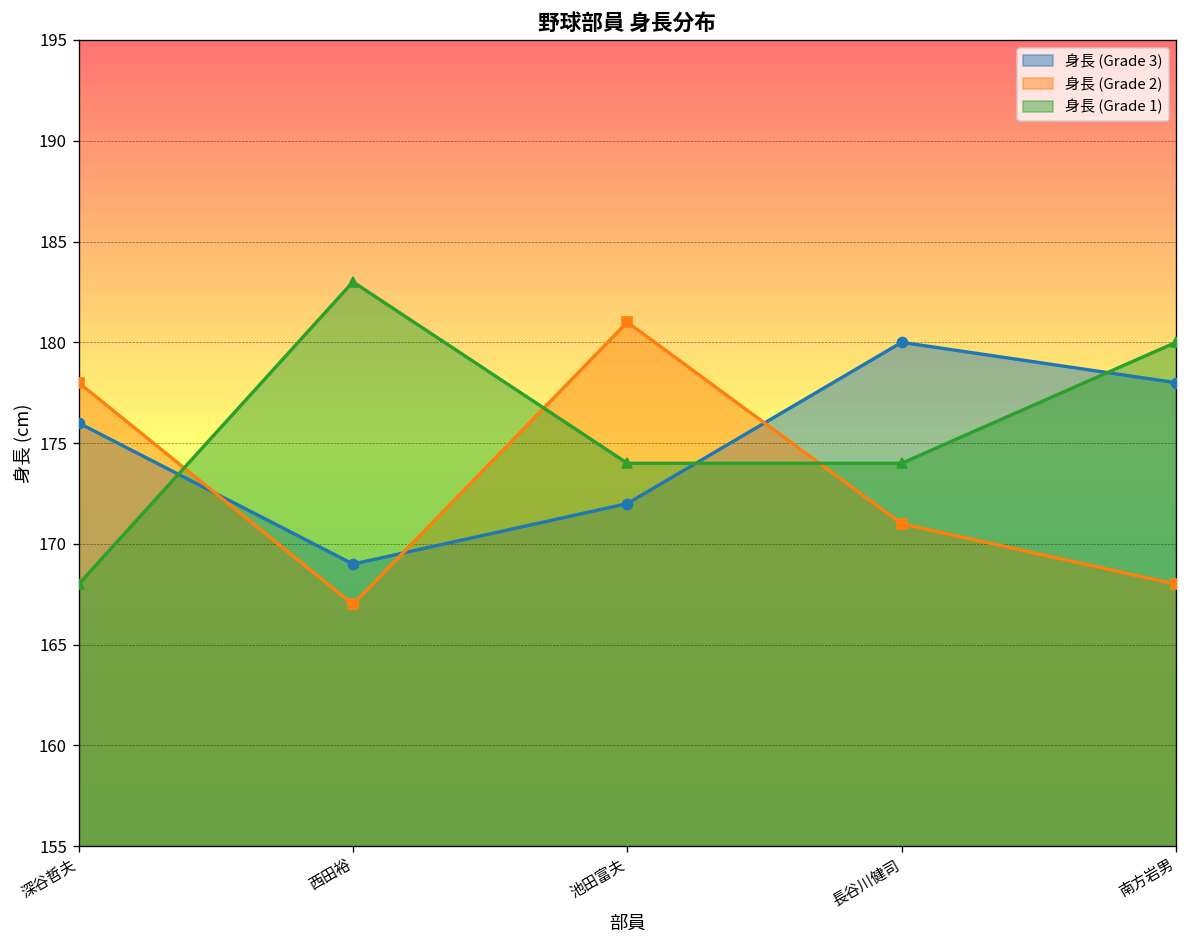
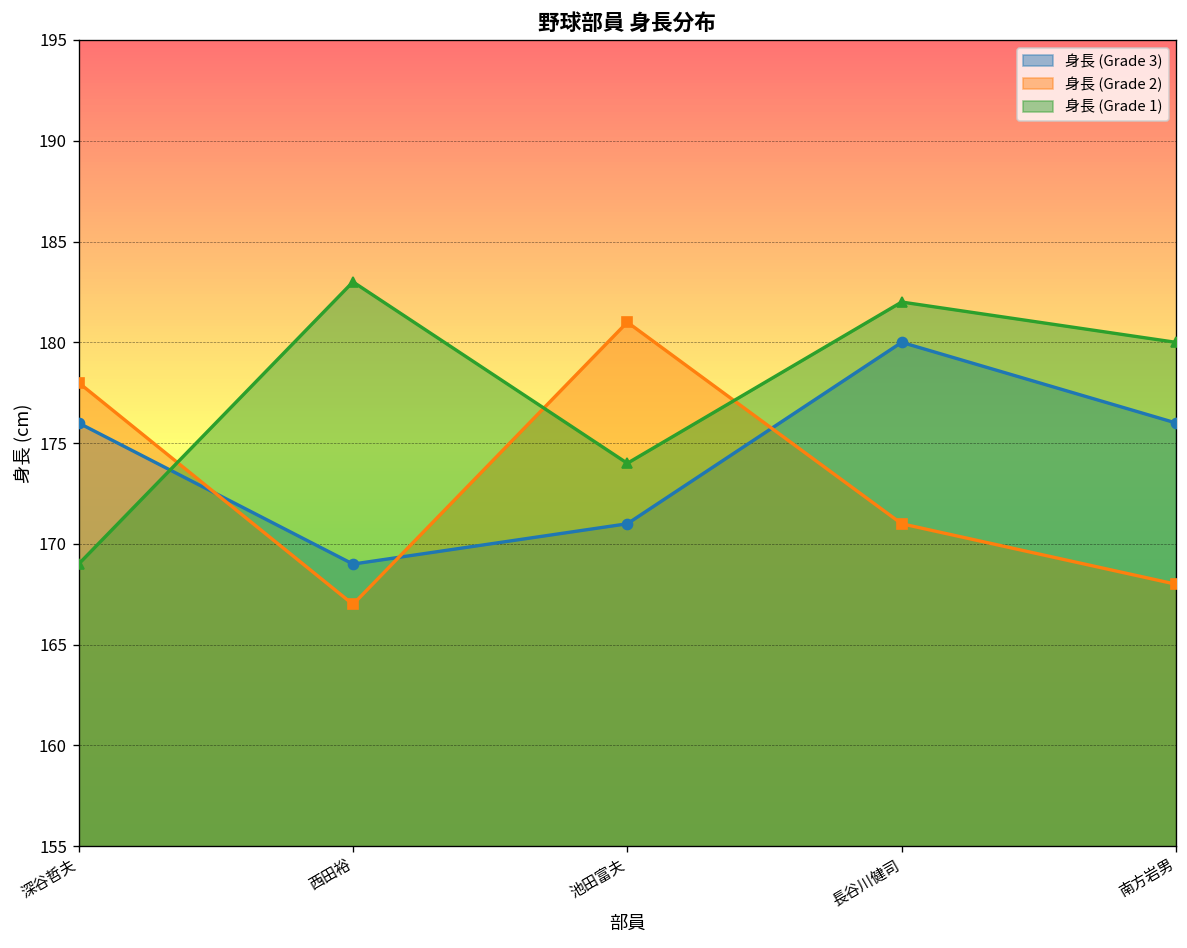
  {
    "身長 (Grade 3)": {
      "深谷哲夫": 176,
      "西田裕": 169,
-     "池田富夫": 172,
+     "池田富夫": 171,
      "長谷川健司": 180,
-     "南方岩男": 178
+     "南方岩男": 176
    },
    "身長 (Grade 2)": {
      "深谷哲夫": 178,
      "西田裕": 167,
      "池田富夫": 181,
      "長谷川健司": 171,
      "南方岩男": 168
    },
    "身長 (Grade 1)": {
-     "深谷哲夫": 168,
+     "深谷哲夫": 169,
      "西田裕": 183,
      "池田富夫": 174,
-     "長谷川健司": 174,
+     "長谷川健司": 182,
      "南方岩男": 180
    }
  }
